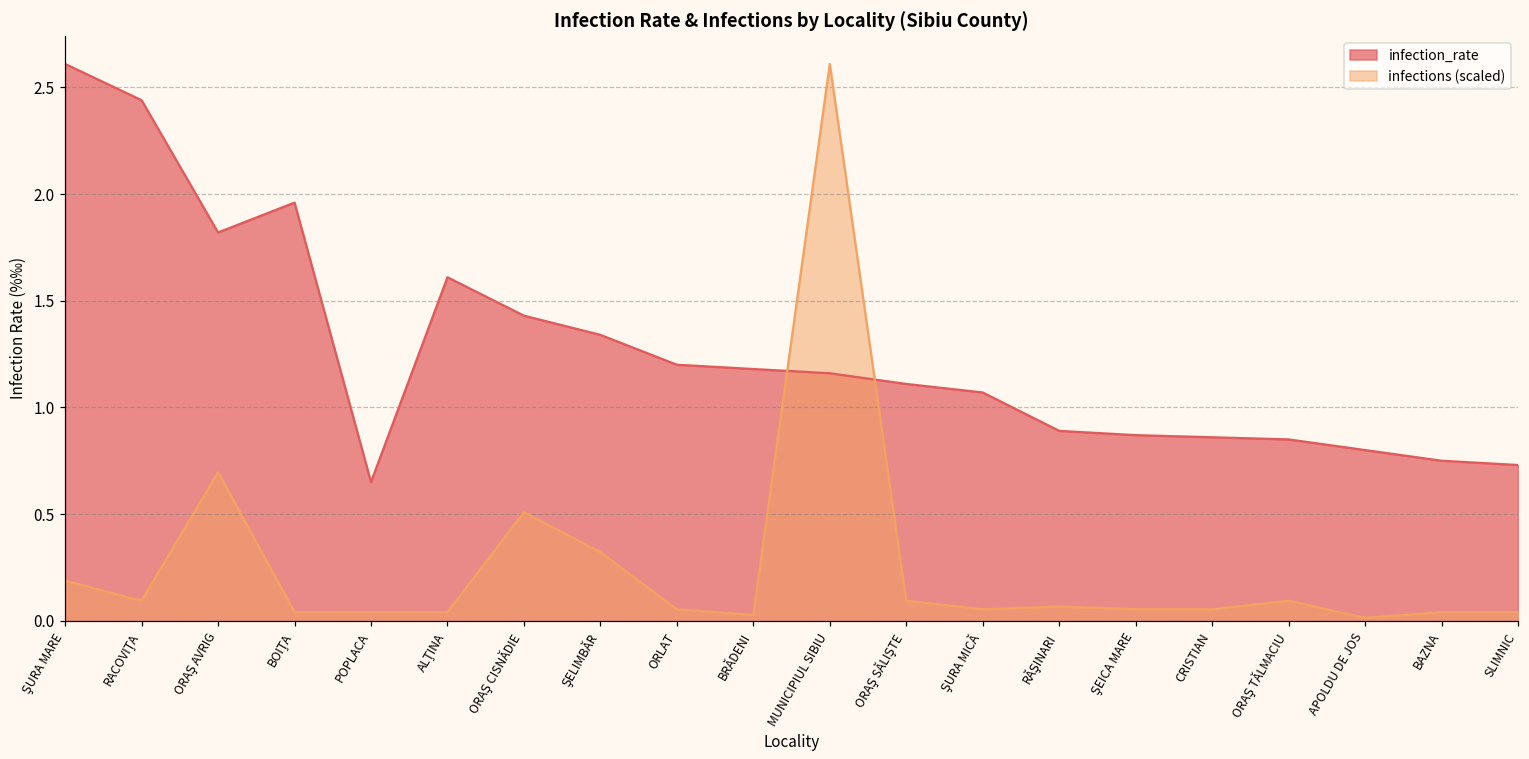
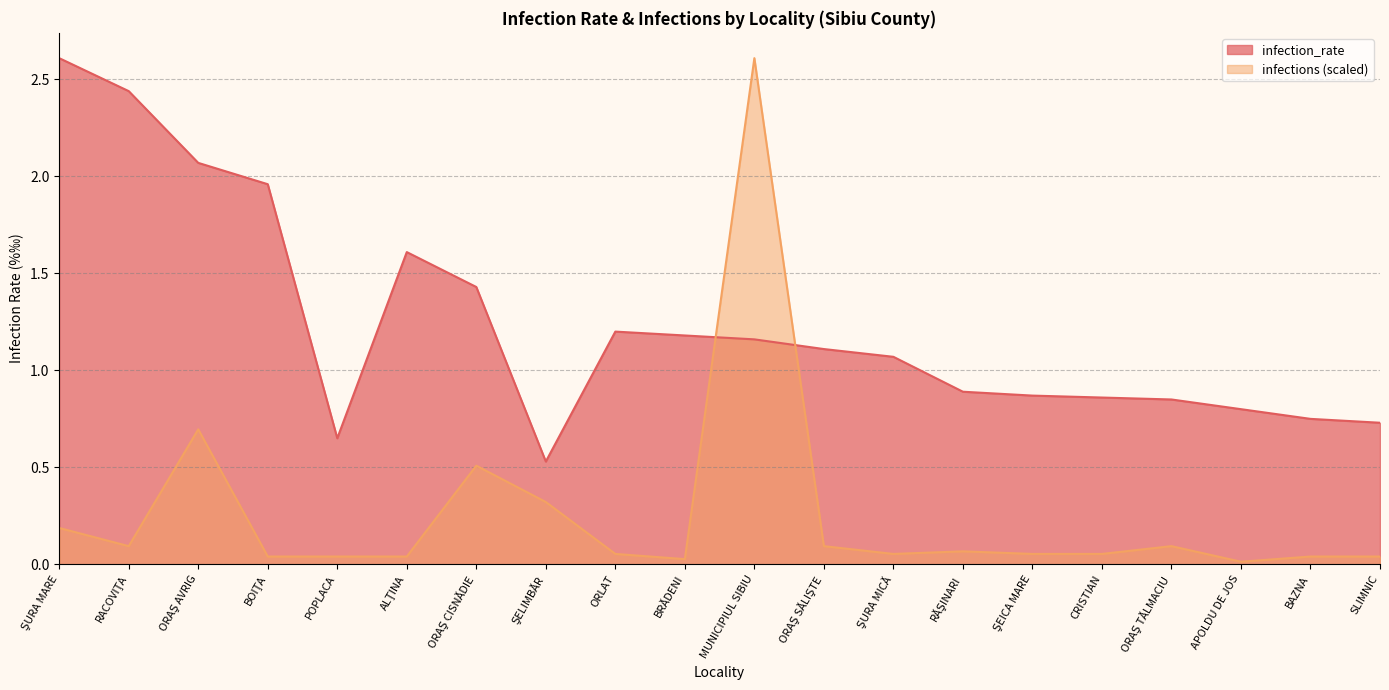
  {
    "infection_rate": {
      "ŞURA MARE": 2.61,
      "RACOVIŢA": 2.44,
-     "ORAŞ AVRIG": 1.82,
+     "ORAŞ AVRIG": 2.07,
      "BOIŢA": 1.96,
      "POPLACA": 0.65,
      "ALŢINA": 1.61,
      "ORAŞ CISNĂDIE": 1.43,
-     "ŞELIMBĂR": 1.34,
+     "ŞELIMBĂR": 0.53,
      "ORLAT": 1.20,
      "BRĂDENI": 1.18,
      "MUNICIPIUL SIBIU": 1.16,
      "ORAŞ SĂLIŞTE": 1.11,
      "ŞURA MICĂ": 1.07,
      "RĂŞINARI": 0.89,
      "ŞEICA MARE": 0.87,
      "CRISTIAN": 0.86,
      "ORAŞ TĂLMACIU": 0.85,
      "APOLDU DE JOS": 0.80,
      "BAZNA": 0.75,
      "SLIMNIC": 0.73
    },
    "infections (scaled)": {
      "ŞURA MARE": 0.19,
      "RACOVIŢA": 0.09,
      "ORAŞ AVRIG": 0.70,
      "BOIŢA": 0.04,
      "POPLACA": 0.04,
      "ALŢINA": 0.04,
      "ORAŞ CISNĂDIE": 0.51,
      "ŞELIMBĂR": 0.32,
      "ORLAT": 0.05,
      "BRĂDENI": 0.03,
      "MUNICIPIUL SIBIU": 2.61,
      "ORAŞ SĂLIŞTE": 0.09,
      "ŞURA MICĂ": 0.05,
      "RĂŞINARI": 0.07,
      "ŞEICA MARE": 0.05,
      "CRISTIAN": 0.05,
      "ORAŞ TĂLMACIU": 0.09,
      "APOLDU DE JOS": 0.01,
      "BAZNA": 0.04,
      "SLIMNIC": 0.04
    }
  }
